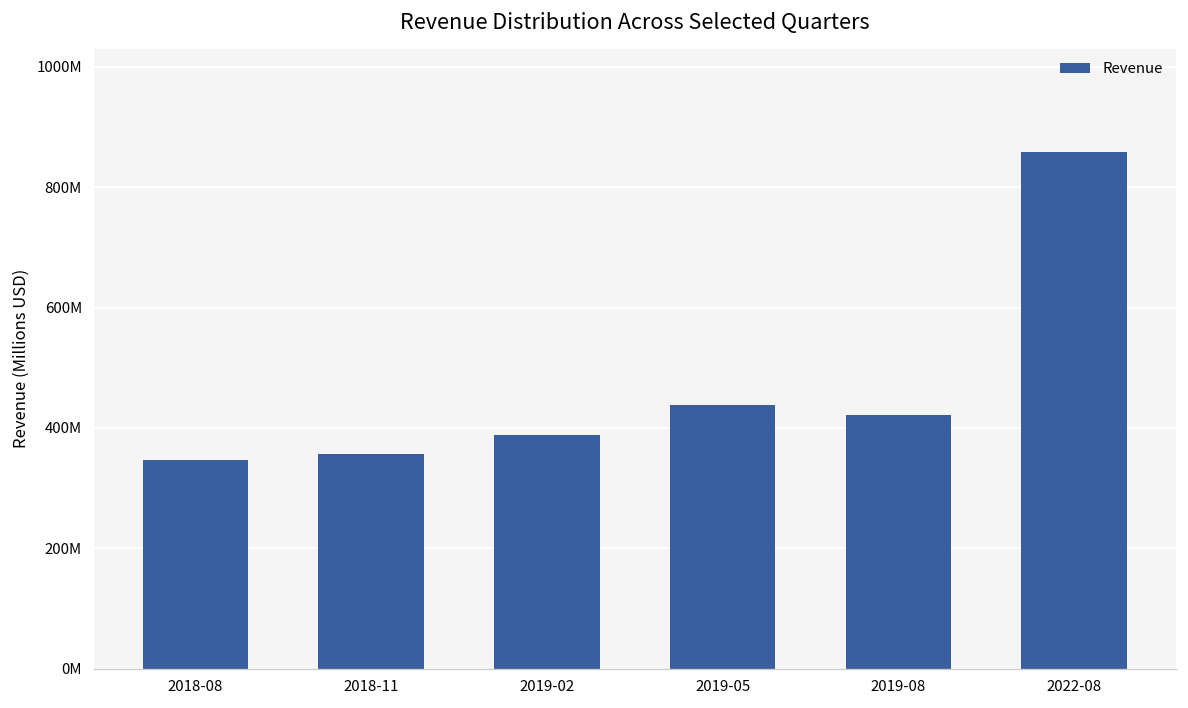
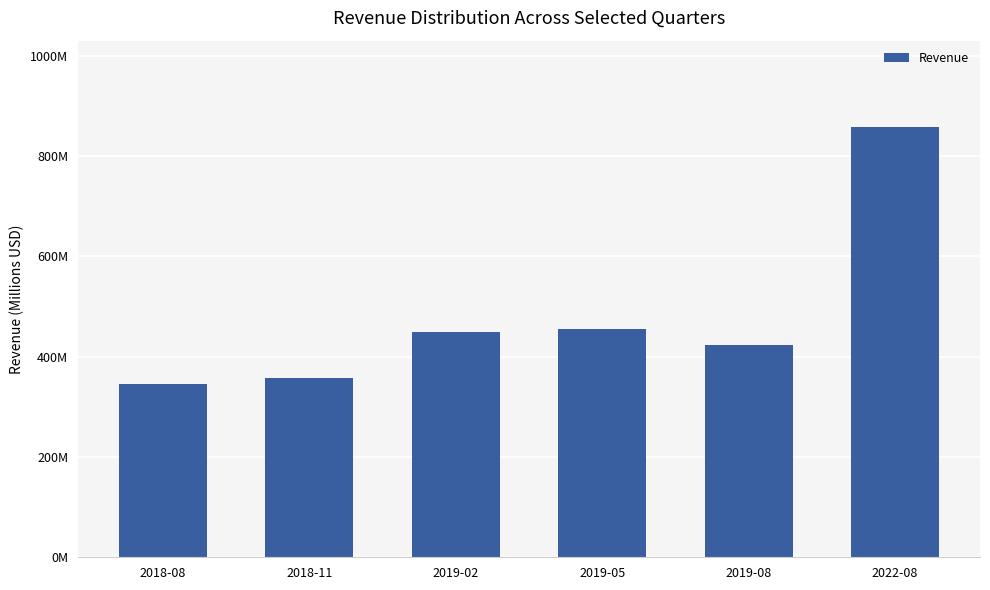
  {
    "2018-08": 350000000,
    "2018-11": 360000000,
-   "2019-02": 390000000,
-   "2019-05": 440000000,
+   "2019-02": 450000000,
+   "2019-05": 460000000,
    "2019-08": 420000000,
    "2022-08": 860000000
  }
